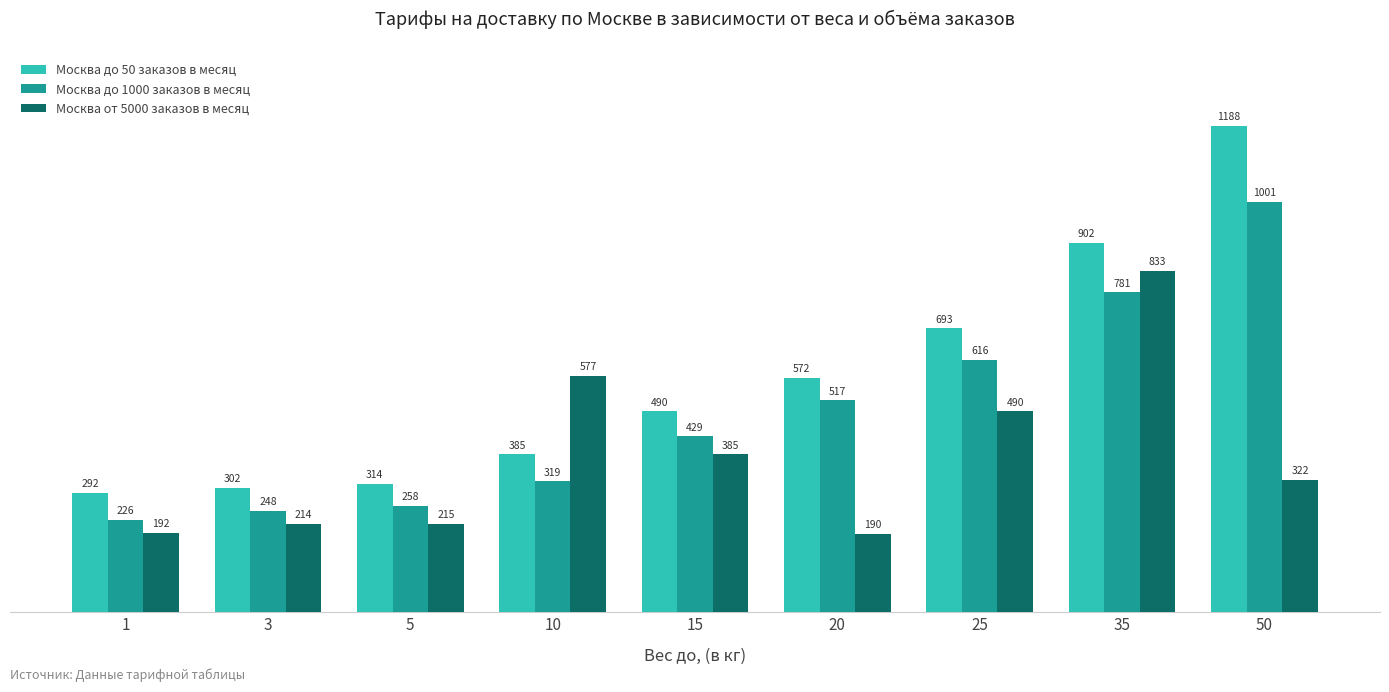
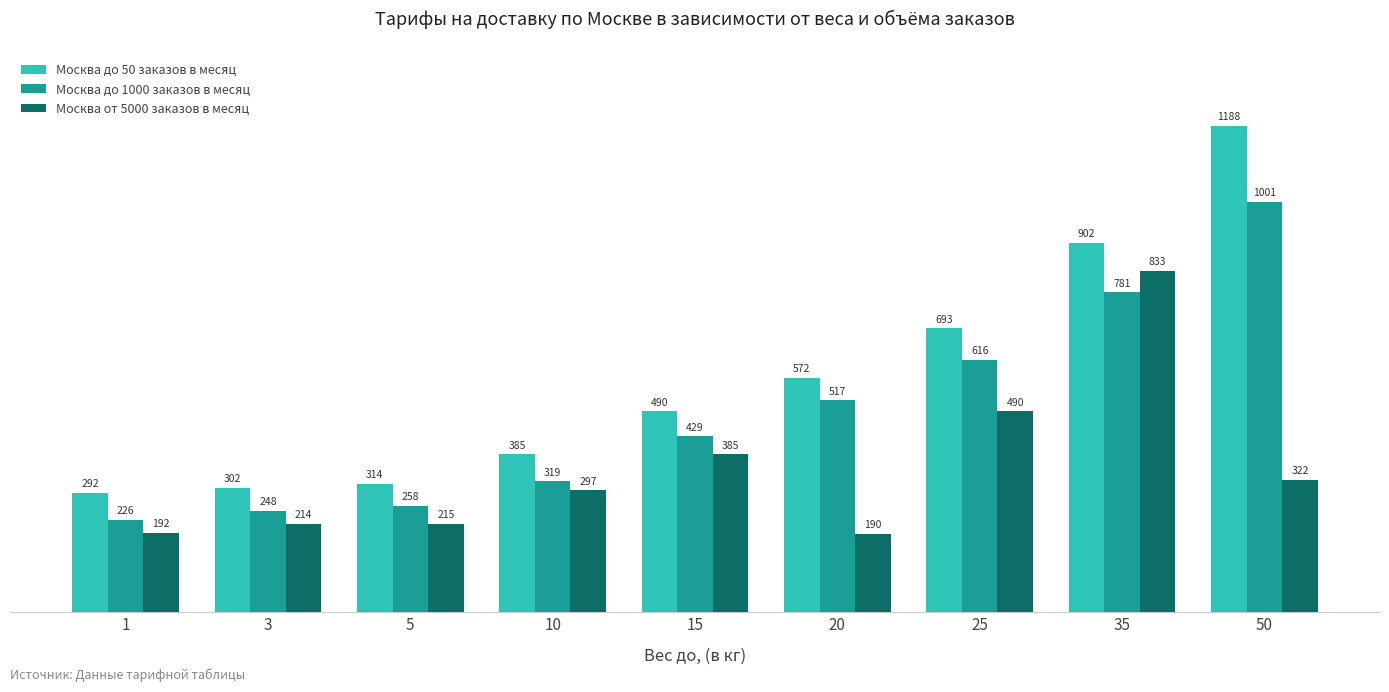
  {
    "Москва от 5000 заказов в месяц": {
      "1": 192,
      "3": 214,
      "5": 215,
-     "10": 577,
+     "10": 297,
      "15": 385,
      "20": 190,
      "25": 490,
      "35": 833,
      "50": 322
    }
  }
